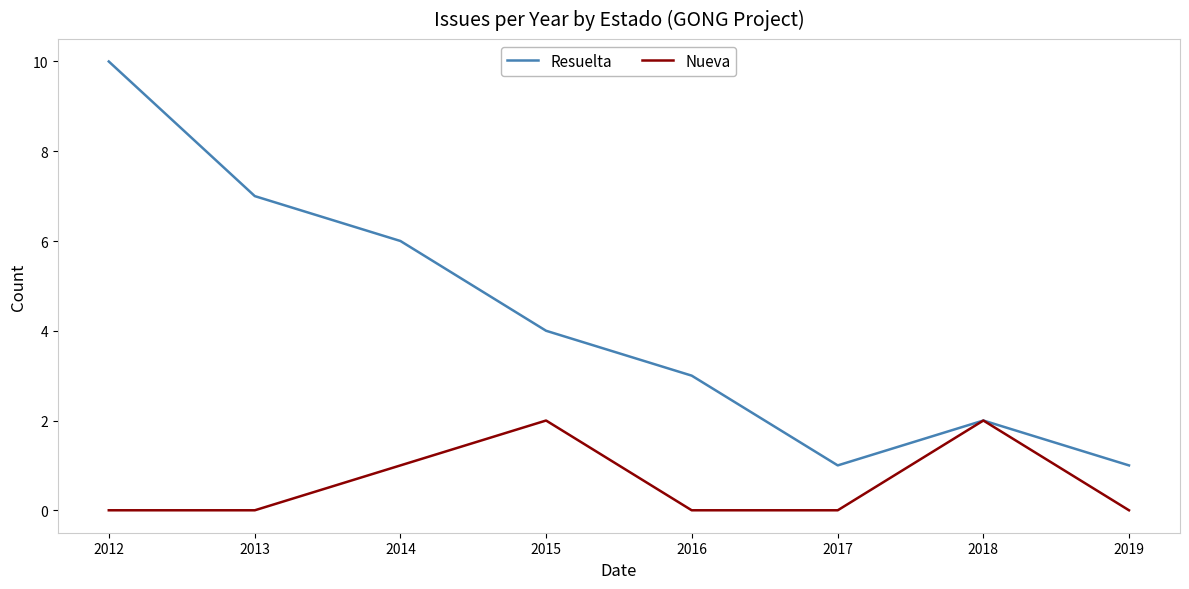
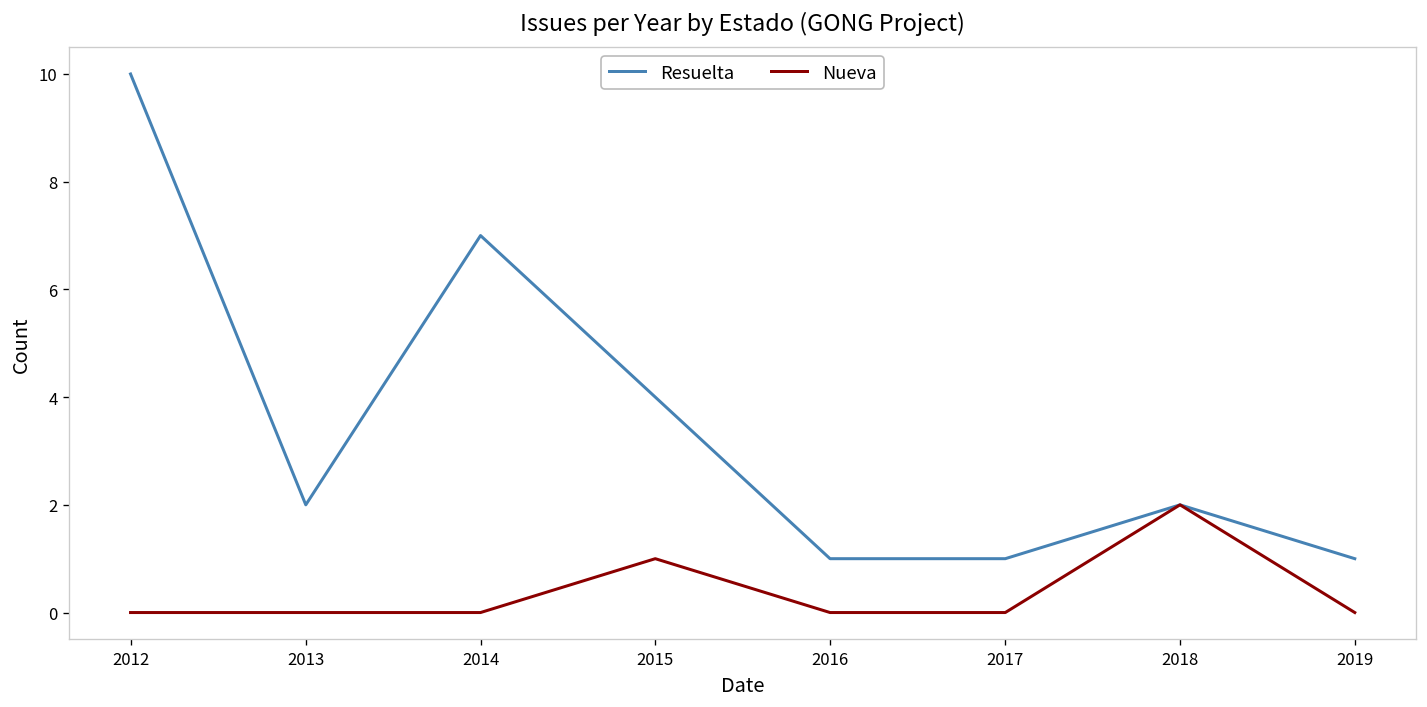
  {
    "Resuelta": {
      "2012": 10,
-     "2013": 7,
-     "2014": 6,
+     "2013": 2,
+     "2014": 7,
      "2015": 4,
-     "2016": 3,
+     "2016": 1,
      "2017": 1,
      "2019": 1
    },
    "Nueva": {
      "2012": 0,
      "2013": 0,
-     "2014": 1,
-     "2015": 2,
+     "2014": 0,
+     "2015": 1,
      "2016": 0,
      "2017": 0,
      "2019": 0
    }
  }
